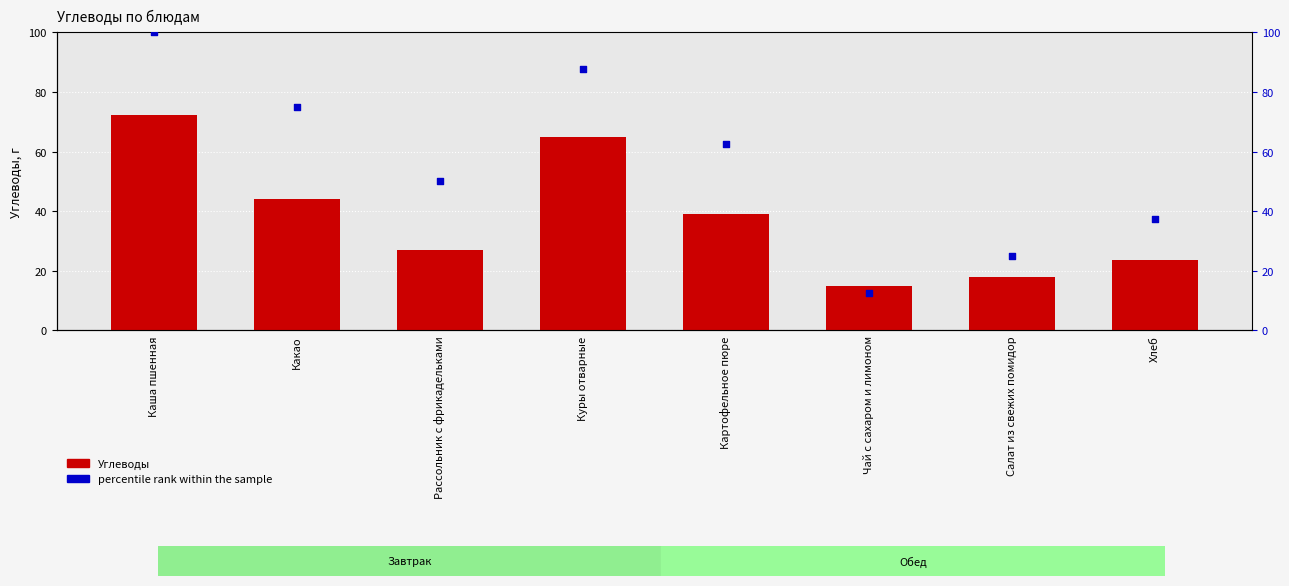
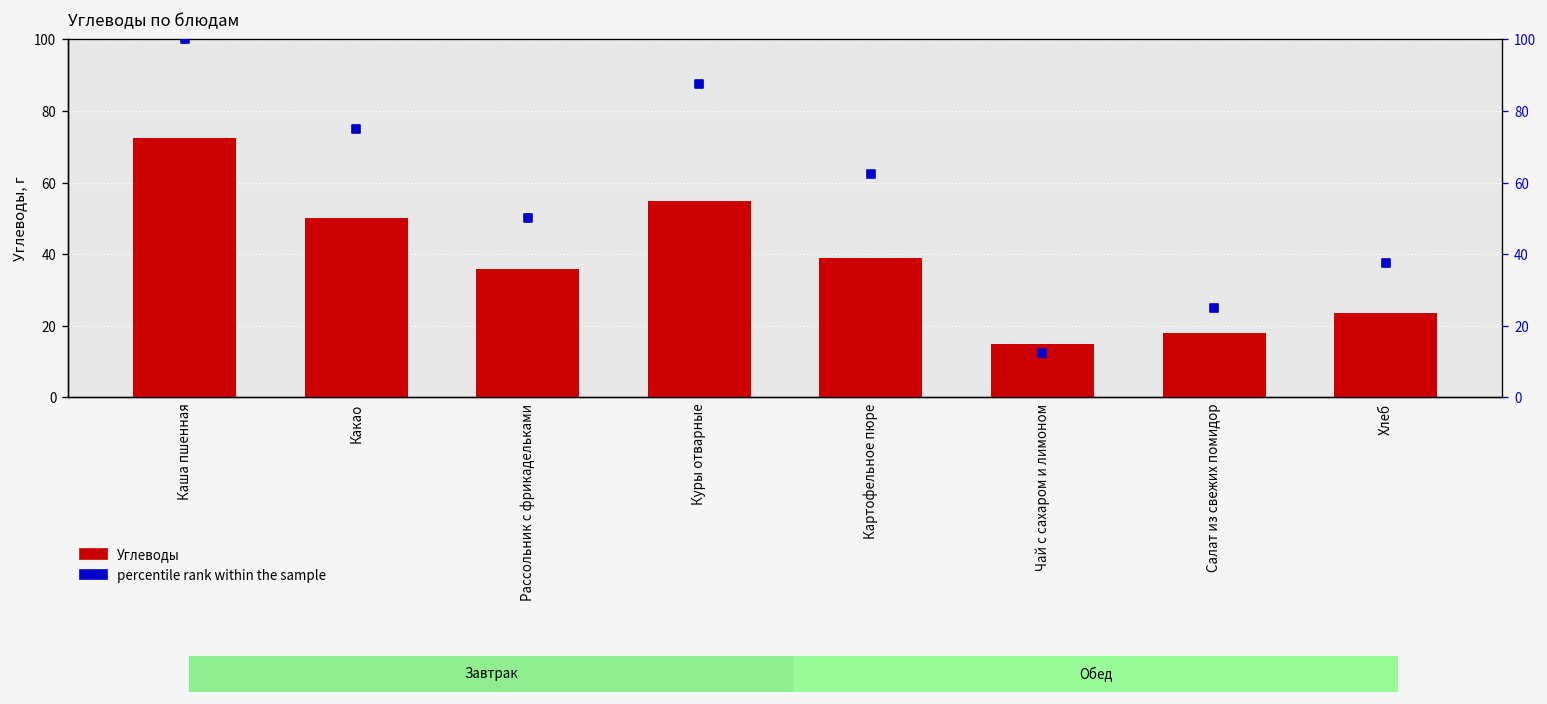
  {
    "Углеводы": {
      "Каша пшенная": 72,
-     "Какао": 44,
-     "Рассольник с фрикадельками": 27,
-     "Куры отварные": 65,
+     "Какао": 50,
+     "Рассольник с фрикадельками": 36,
+     "Куры отварные": 55,
      "Картофельное пюре": 39,
      "Чай с сахаром и лимоном": 15,
      "Салат из свежих помидор": 18,
      "Хлеб": 24
    }
  }
